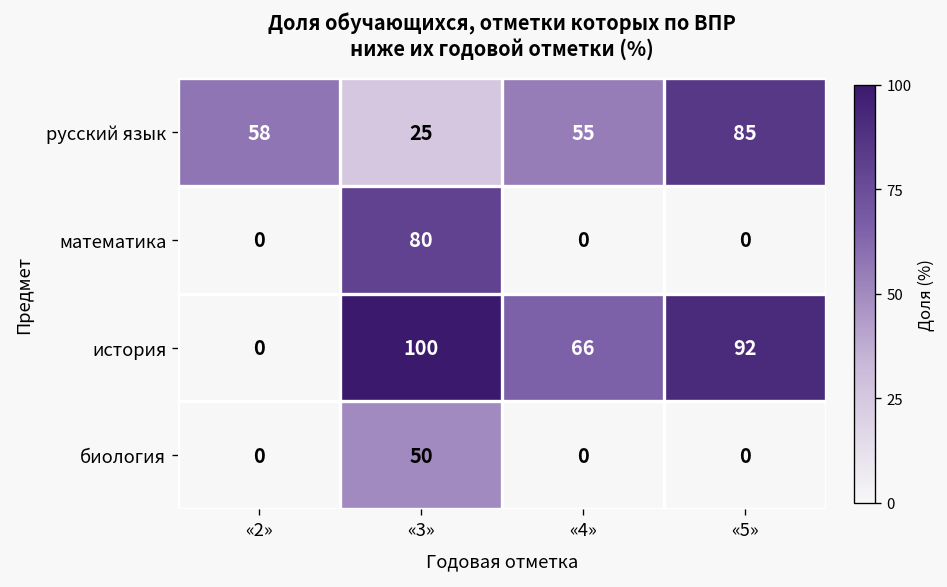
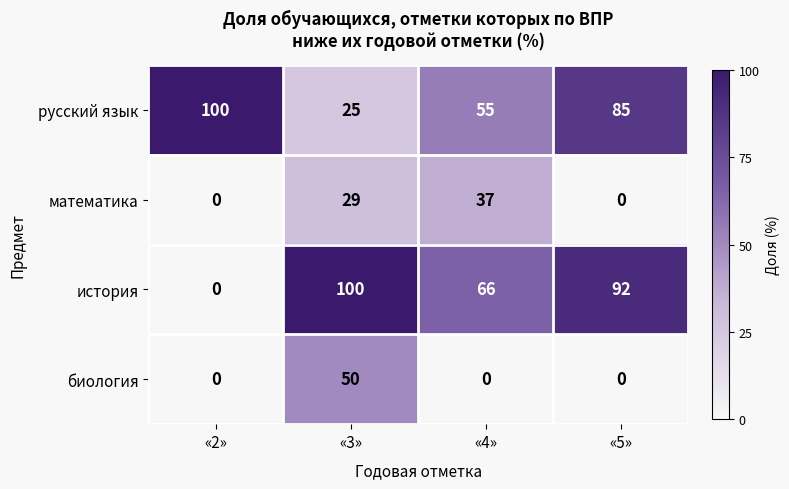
  {
    "русский язык": {
-     "«2»": 58,
+     "«2»": 100,
      "«3»": 25,
      "«4»": 55,
      "«5»": 85
    },
    "математика": {
      "«2»": 0,
-     "«3»": 80,
-     "«4»": 0,
+     "«3»": 29,
+     "«4»": 37,
      "«5»": 0
    },
    "история": {
      "«2»": 0,
      "«3»": 100,
      "«4»": 66,
      "«5»": 92
    },
    "биология": {
      "«2»": 0,
      "«3»": 50,
      "«4»": 0,
      "«5»": 0
    }
  }
